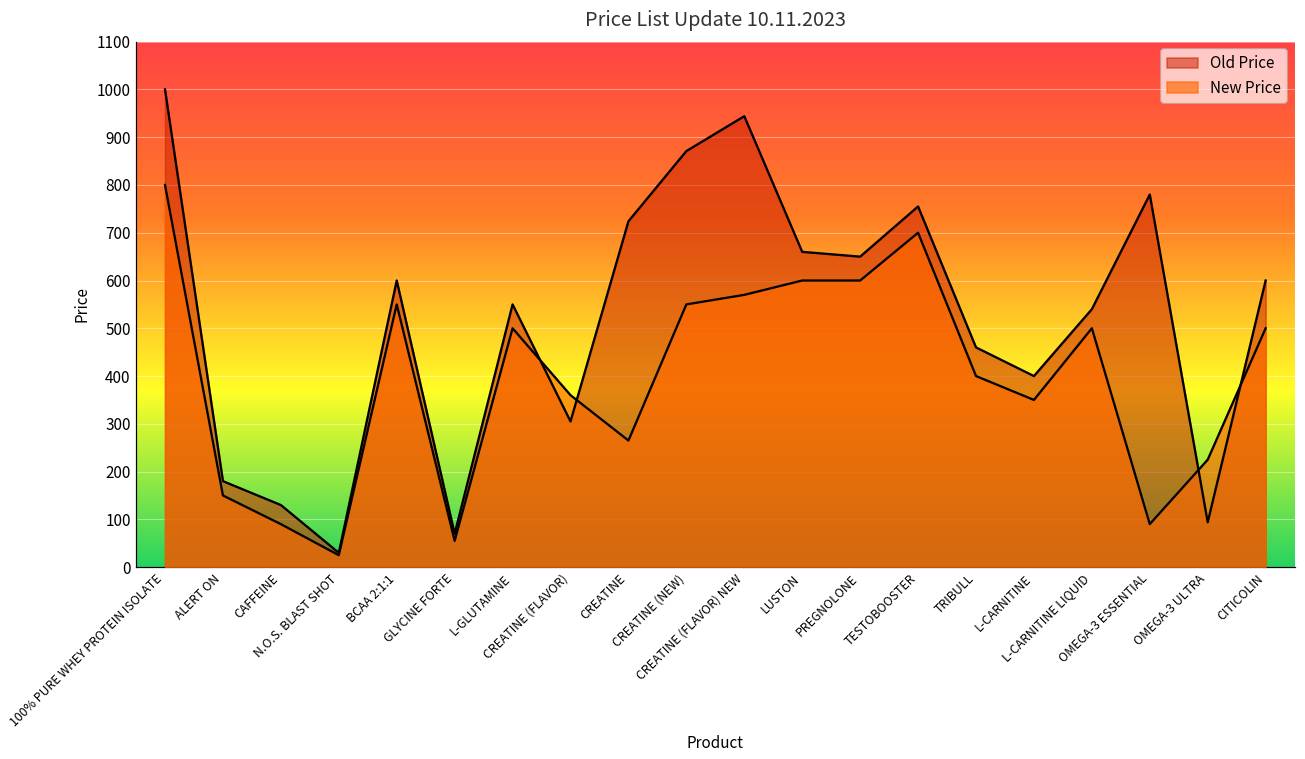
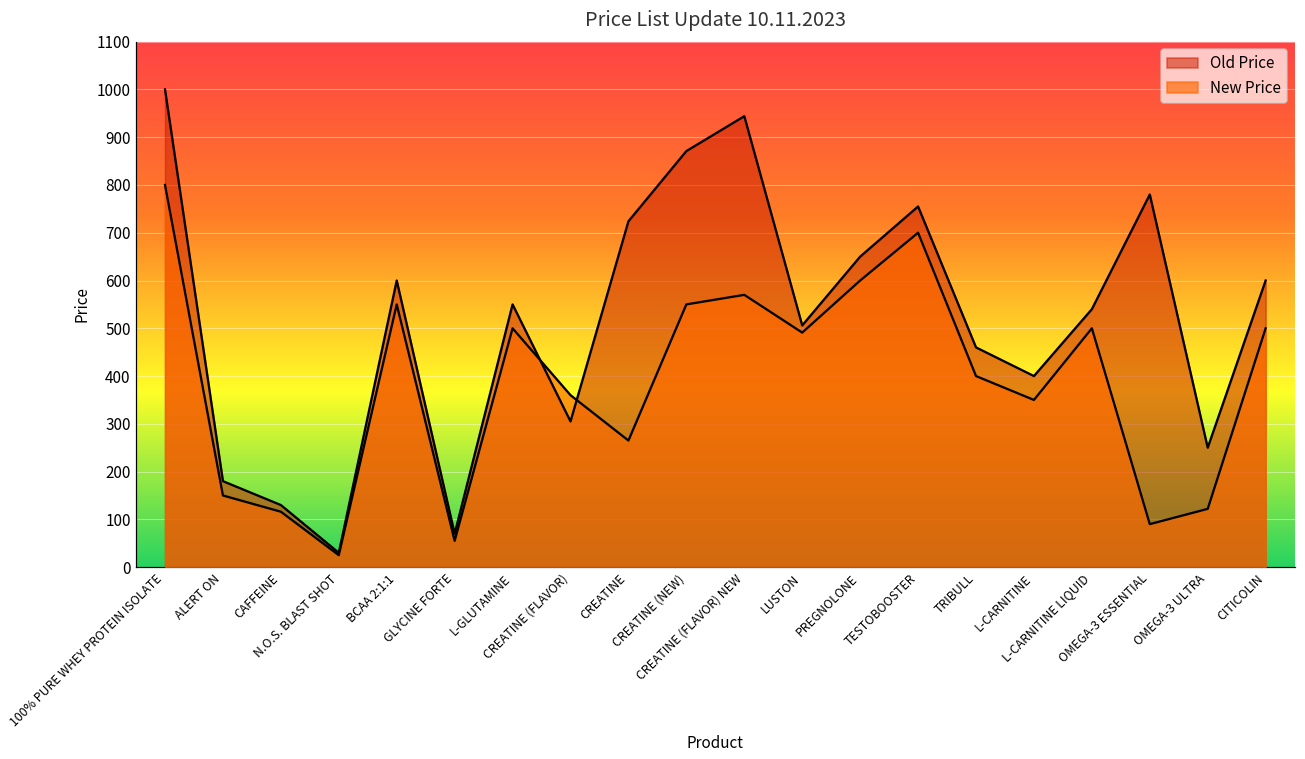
  {
    "Old Price": {
      "100% PURE WHEY PROTEIN ISOLATE": 1000,
      "ALERT ON": 180,
      "CAFFEINE": 130,
      "BCAA 2:1:1": 600,
      "GLYCINE FORTE": 70,
      "L-GLUTAMINE": 550,
      "CREATINE (FLAVOR)": 310,
      "CREATINE": 720,
      "CREATINE (NEW)": 870,
      "CREATINE (FLAVOR) NEW": 940,
-     "LUSTON": 660,
+     "LUSTON": 510,
      "PREGNOLONE": 650,
      "TESTOBOOSTER": 760,
      "TRIBULL": 460,
      "L-CARNITINE": 400,
      "L-CARNITINE LIQUID": 540,
      "OMEGA-3 ESSENTIAL": 780,
-     "OMEGA-3 ULTRA": 90,
+     "OMEGA-3 ULTRA": 250,
      "CITICOLIN": 600
    },
    "New Price": {
      "100% PURE WHEY PROTEIN ISOLATE": 800,
      "ALERT ON": 150,
-     "CAFFEINE": 90,
+     "CAFFEINE": 120,
      "BCAA 2:1:1": 550,
      "GLYCINE FORTE": 60,
      "L-GLUTAMINE": 500,
      "CREATINE (FLAVOR)": 360,
      "CREATINE": 270,
      "CREATINE (NEW)": 550,
      "CREATINE (FLAVOR) NEW": 570,
-     "LUSTON": 600,
+     "LUSTON": 490,
      "PREGNOLONE": 600,
      "TESTOBOOSTER": 700,
      "TRIBULL": 400,
      "L-CARNITINE": 350,
      "L-CARNITINE LIQUID": 500,
      "OMEGA-3 ESSENTIAL": 90,
-     "OMEGA-3 ULTRA": 230,
+     "OMEGA-3 ULTRA": 120,
      "CITICOLIN": 500
    }
  }
